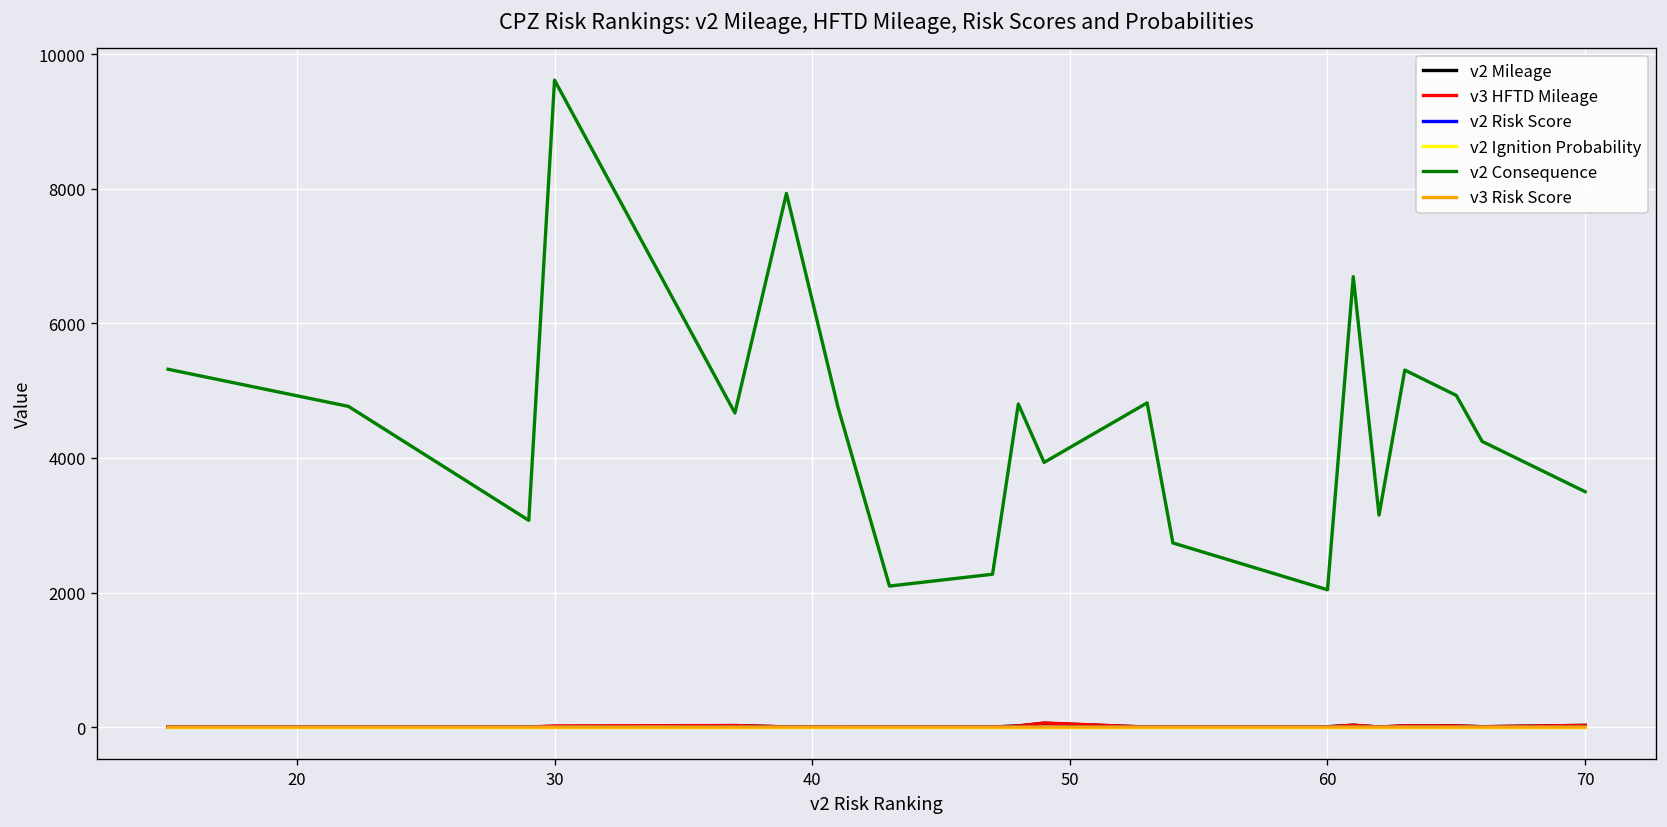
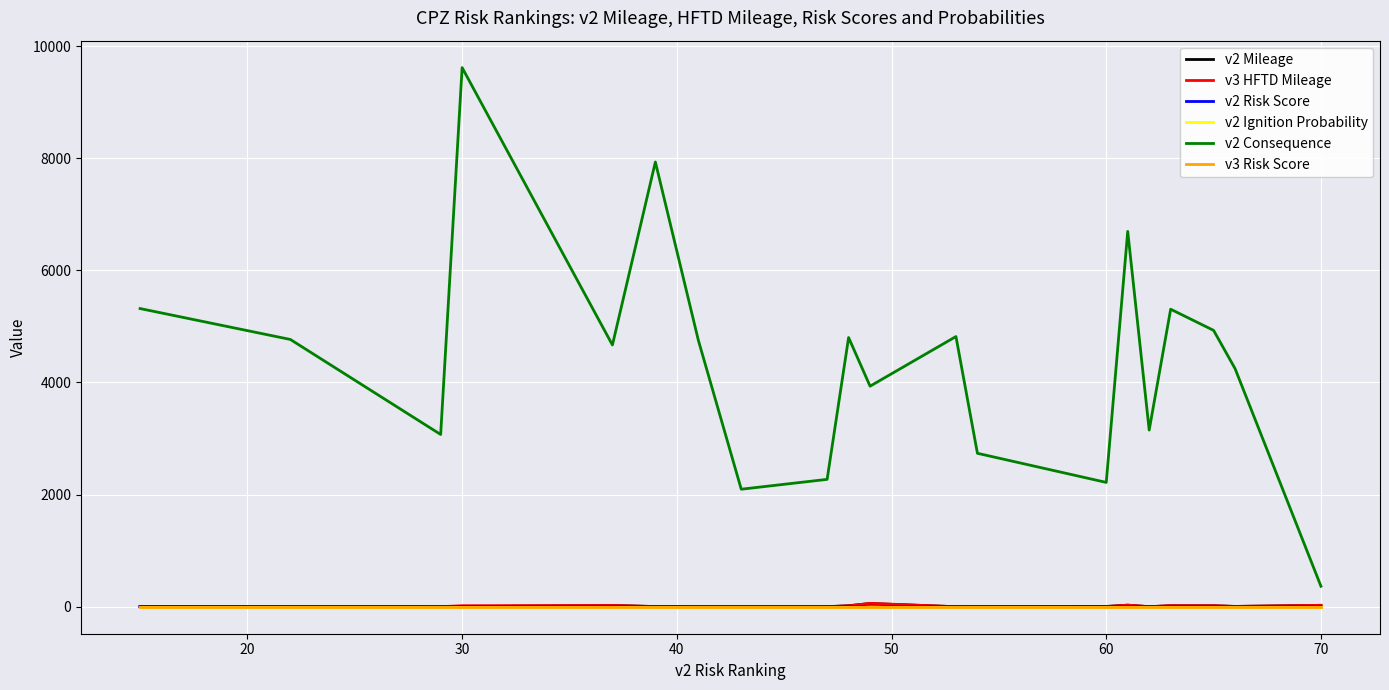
  {
    "v2 Consequence": {
      "30": 9600,
-     "60": 2000,
-     "70": 3500
+     "60": 2200,
+     "70": 400
    }
  }
